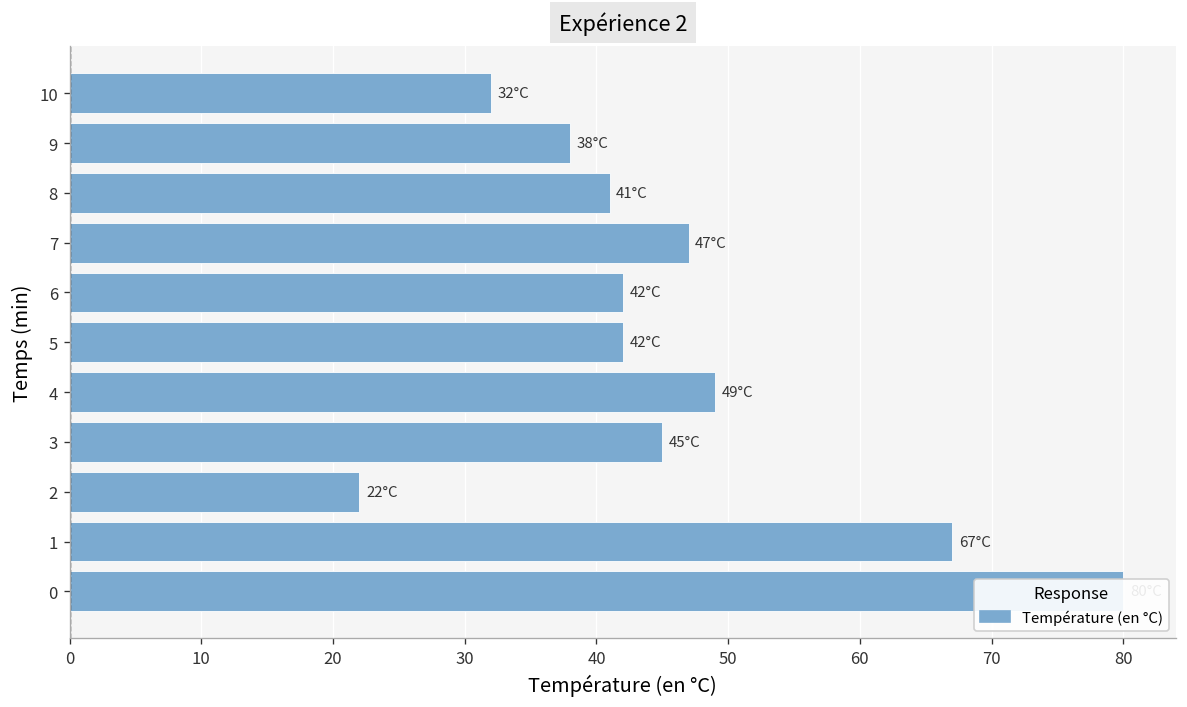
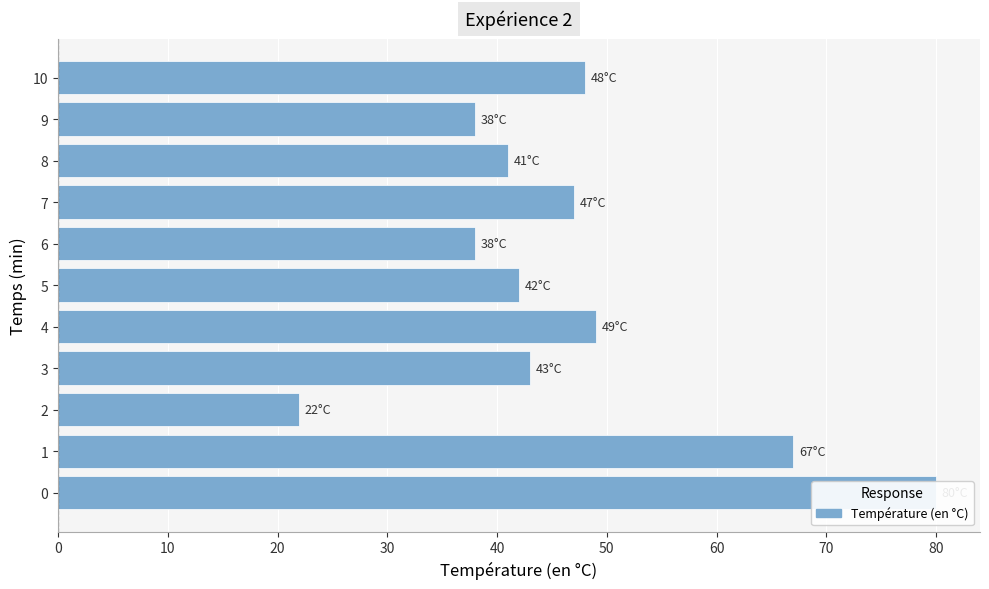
  {
-   "10": "32°C",
+   "10": "48°C",
    "9": "38°C",
    "8": "41°C",
    "7": "47°C",
-   "6": "42°C",
+   "6": "38°C",
    "5": "42°C",
    "4": "49°C",
-   "3": "45°C",
+   "3": "43°C",
    "2": "22°C",
    "1": "67°C"
  }
